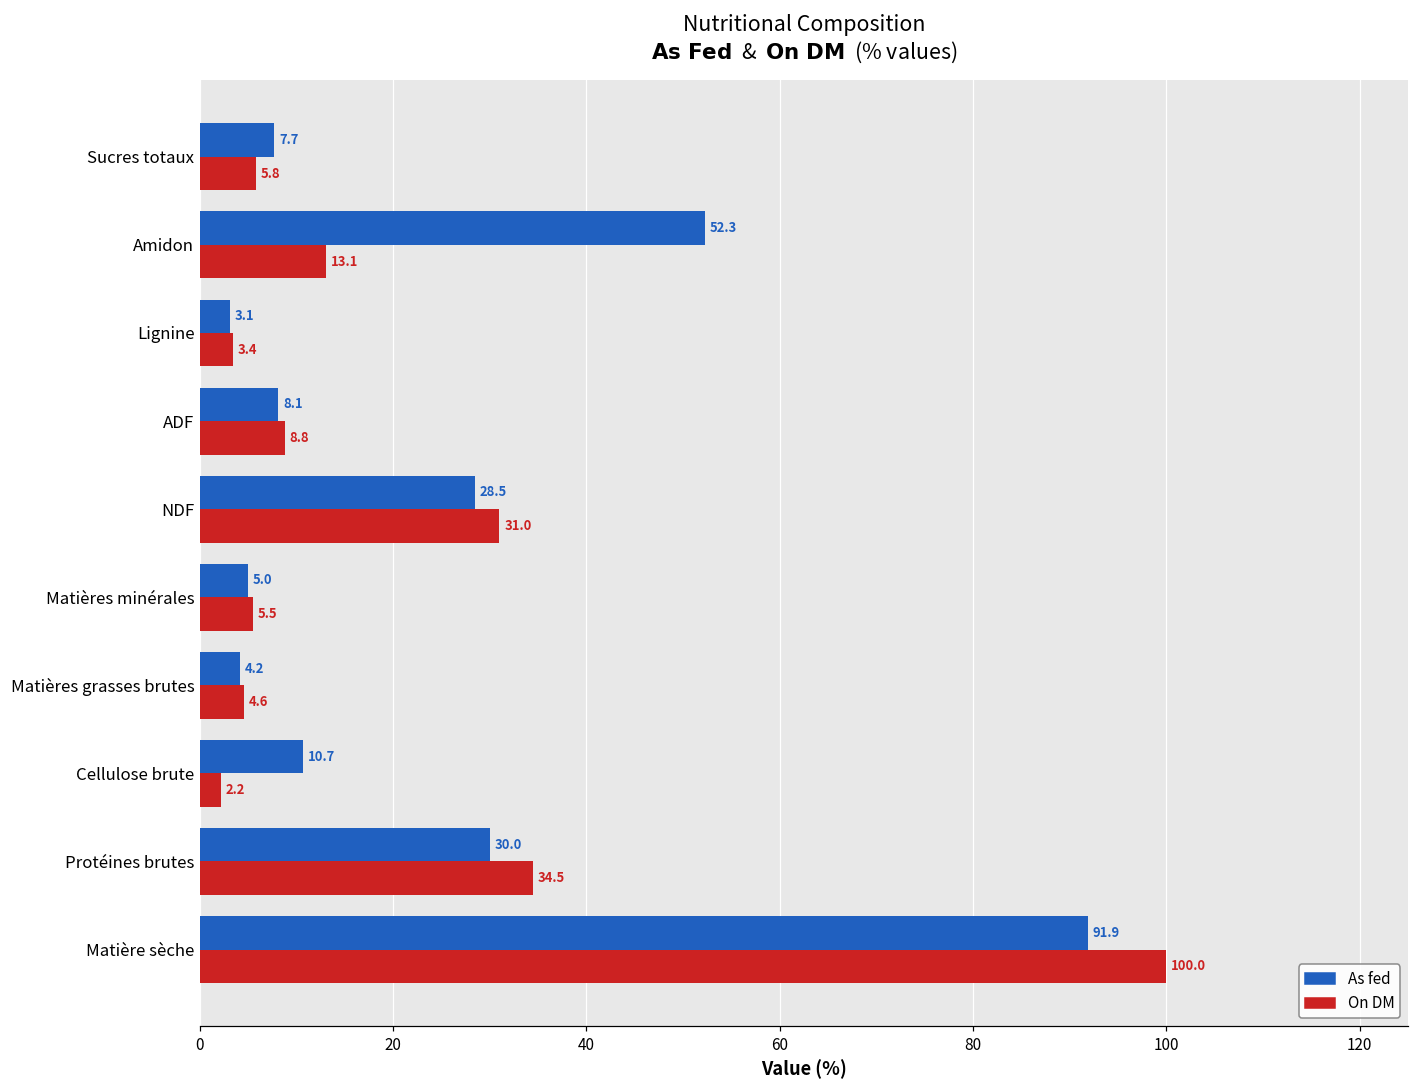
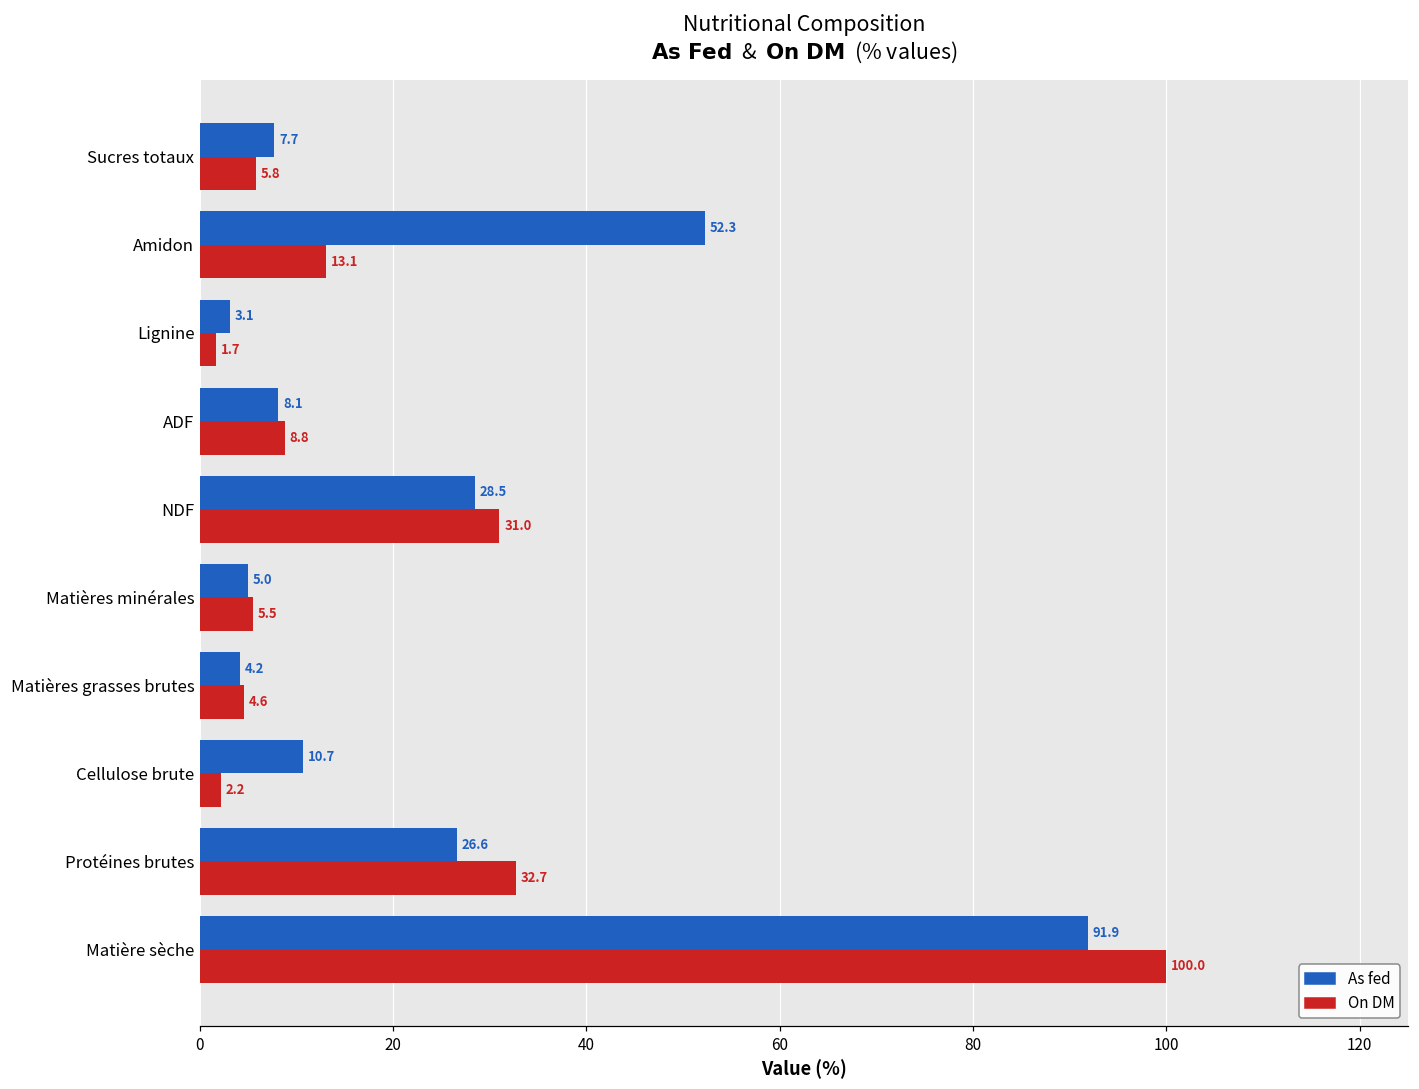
  {
    "As fed": {
      "Sucres totaux": 7.7,
      "Amidon": 52.3,
      "Lignine": 3.1,
      "ADF": 8.1,
      "NDF": 28.5,
      "Matières minérales": 5.0,
      "Matières grasses brutes": 4.2,
      "Cellulose brute": 10.7,
-     "Protéines brutes": 30.0,
+     "Protéines brutes": 26.6,
      "Matière sèche": 91.9
    },
    "On DM": {
      "Sucres totaux": 5.8,
      "Amidon": 13.1,
-     "Lignine": 3.4,
+     "Lignine": 1.7,
      "ADF": 8.8,
      "NDF": 31.0,
      "Matières minérales": 5.5,
      "Matières grasses brutes": 4.6,
      "Cellulose brute": 2.2,
-     "Protéines brutes": 34.5,
+     "Protéines brutes": 32.7,
      "Matière sèche": 100.0
    }
  }
